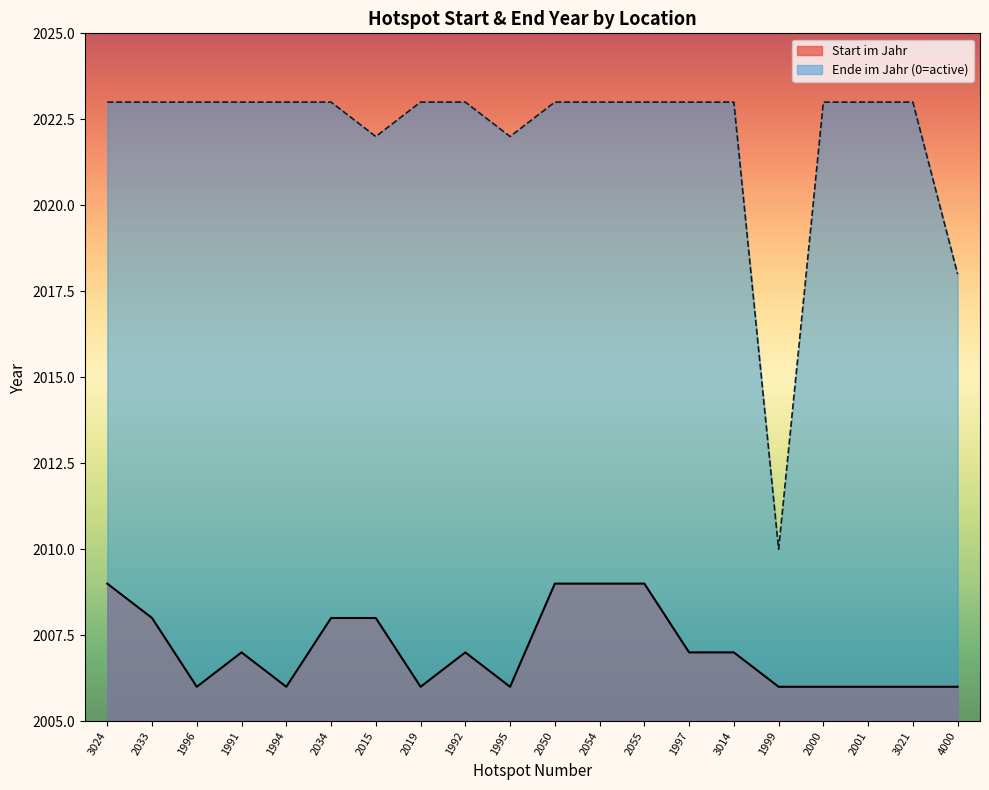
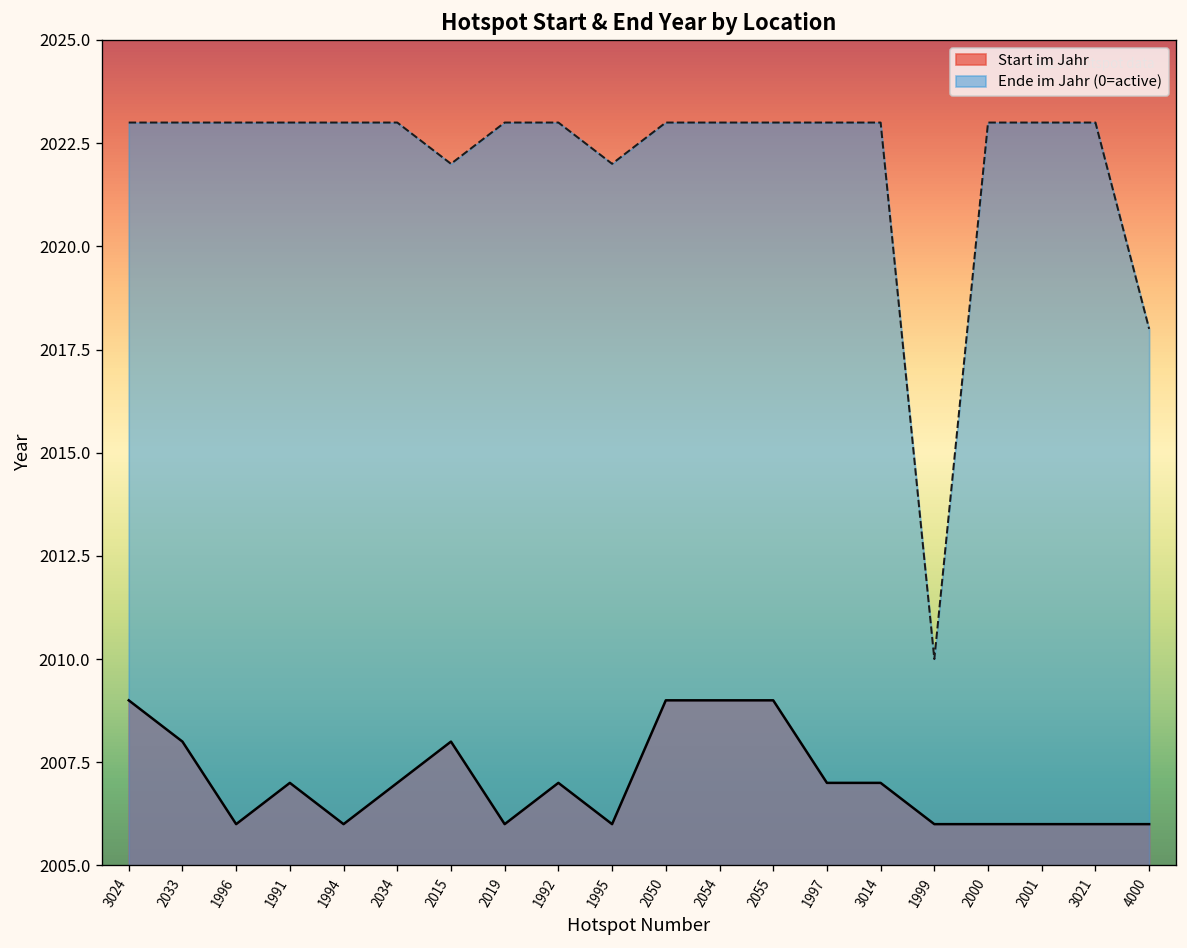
  {
    "Start im Jahr": {
      "3024": 2009,
      "2033": 2008,
      "1996": 2006,
      "1991": 2007,
      "1994": 2006,
-     "2034": 2008,
+     "2034": 2007,
      "2015": 2008,
      "2019": 2006,
      "1992": 2007,
      "1995": 2006,
      "2050": 2009,
      "2054": 2009,
      "2055": 2009,
      "1997": 2007,
      "3014": 2007,
      "1999": 2006,
      "2000": 2006,
      "2001": 2006,
      "3021": 2006,
      "4000": 2006
    },
    "Ende im Jahr (0=active)": {
      "3024": 2023,
      "2033": 2023,
      "1996": 2023,
      "1991": 2023,
      "1994": 2023,
      "2034": 2023,
      "2015": 2022,
      "2019": 2023,
      "1992": 2023,
      "1995": 2022,
      "2050": 2023,
      "2054": 2023,
      "2055": 2023,
      "1997": 2023,
      "3014": 2023,
      "1999": 2010,
      "2000": 2023,
      "2001": 2023,
      "3021": 2023,
      "4000": 2018
    }
  }
